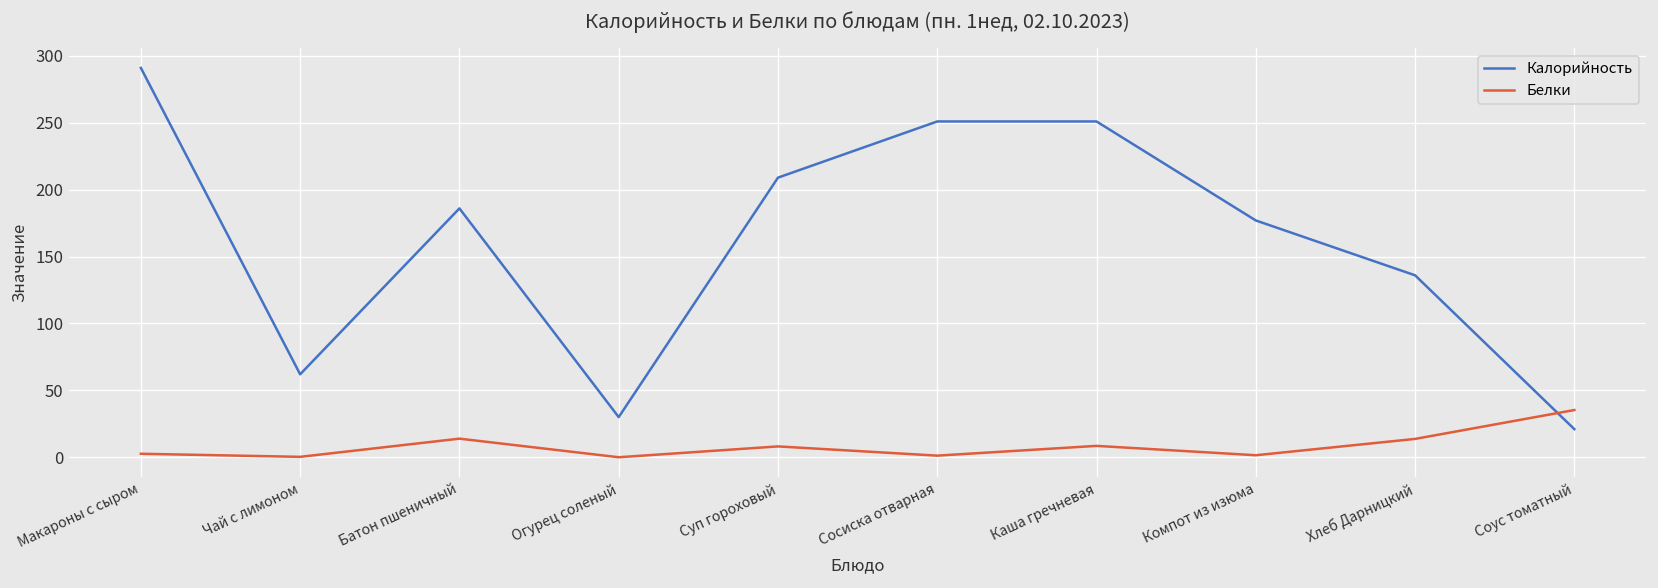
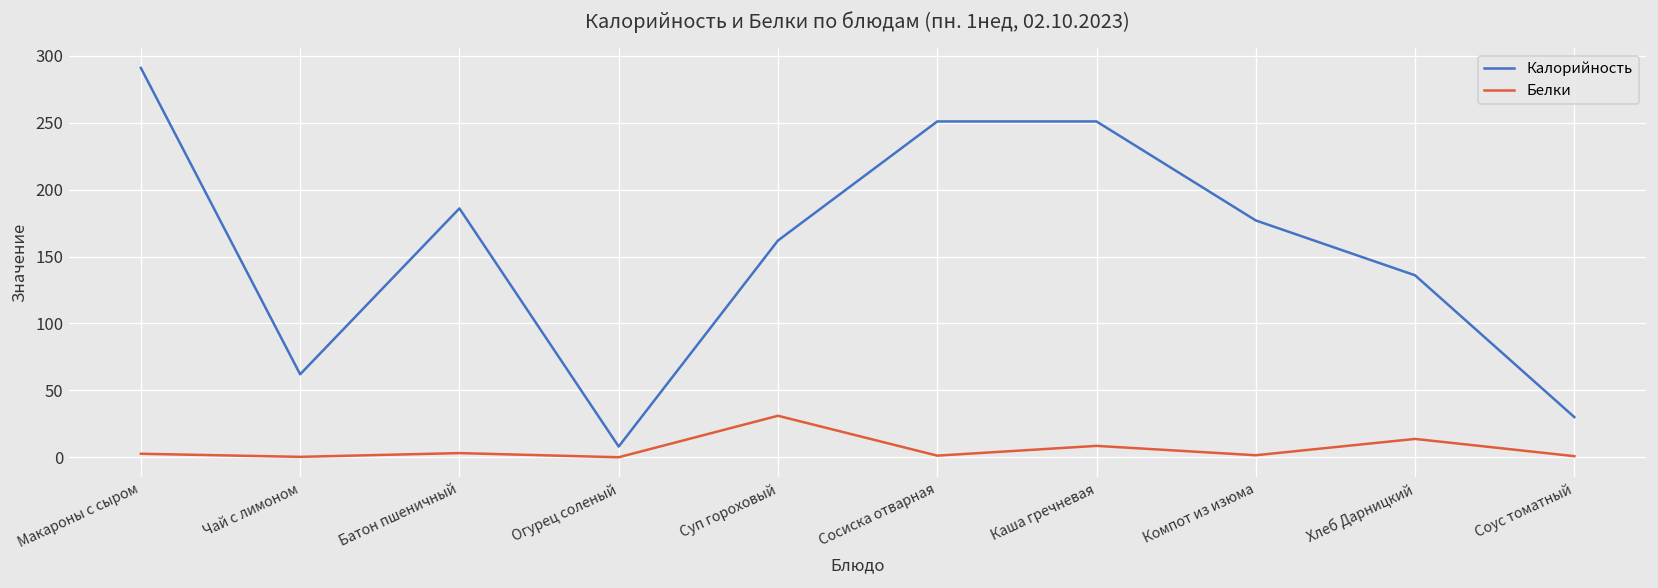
  {
    "Калорийность": {
      "Макароны с сыром": 291,
      "Чай с лимоном": 62,
      "Батон пшеничный": 186,
-     "Огурец соленый": 30,
-     "Суп гороховый": 209,
+     "Огурец соленый": 8,
+     "Суп гороховый": 162,
      "Сосиска отварная": 251,
      "Каша гречневая": 251,
      "Компот из изюма": 177,
      "Хлеб Дарницкий": 136,
-     "Соус томатный": 21
+     "Соус томатный": 30
    },
    "Белки": {
      "Макароны с сыром": 3,
      "Чай с лимоном": 0,
-     "Батон пшеничный": 14,
+     "Батон пшеничный": 3,
      "Огурец соленый": 0,
-     "Суп гороховый": 8,
+     "Суп гороховый": 31,
      "Сосиска отварная": 1,
      "Каша гречневая": 9,
      "Компот из изюма": 2,
      "Хлеб Дарницкий": 14,
-     "Соус томатный": 35
+     "Соус томатный": 1
    }
  }
